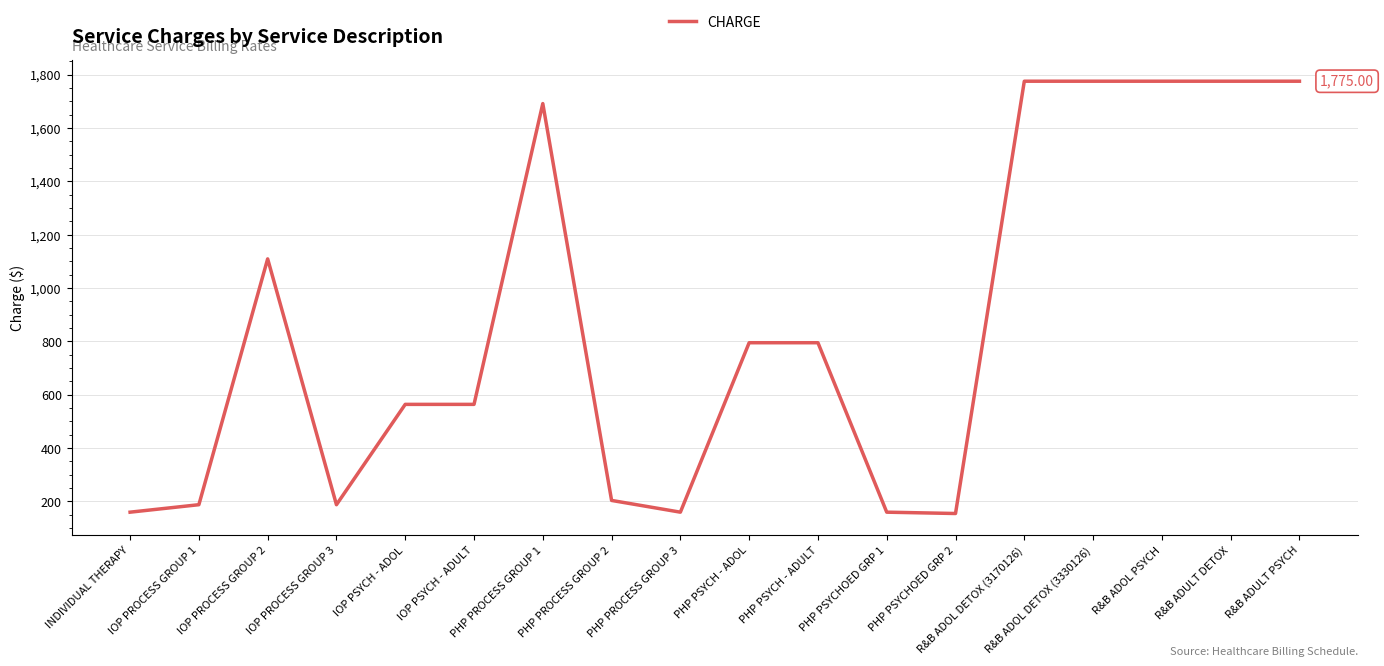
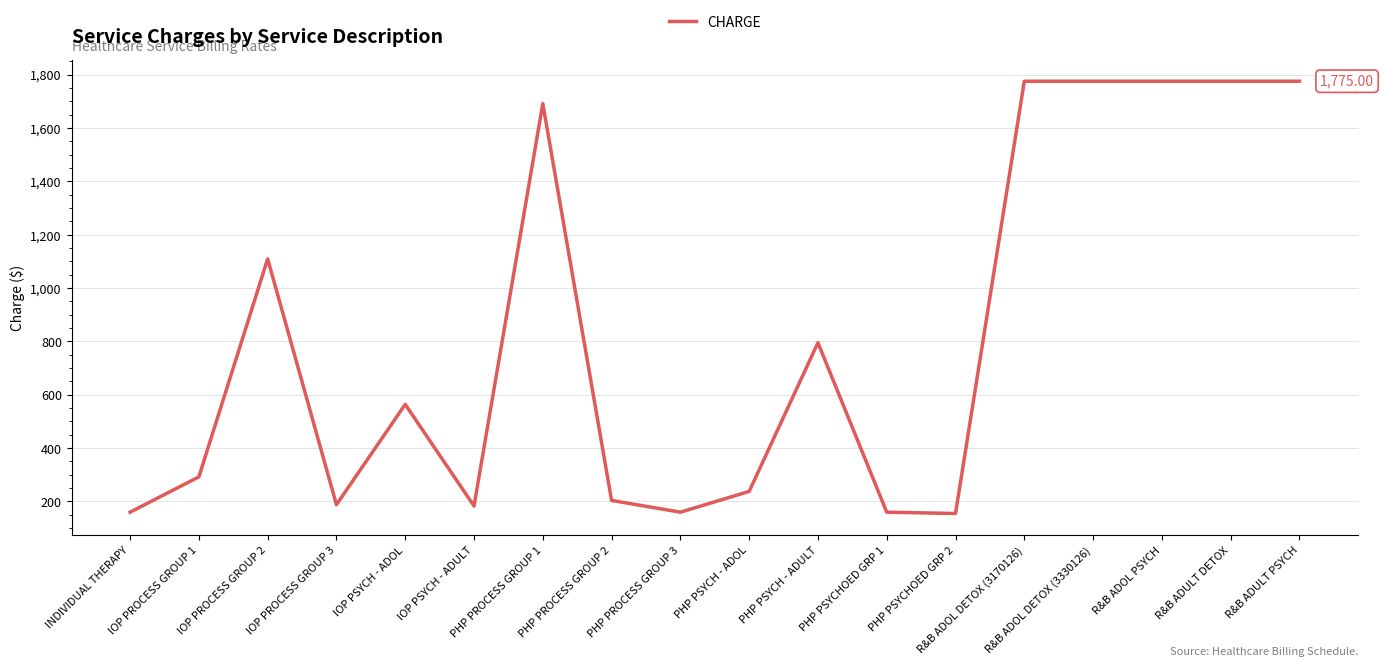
  {
    "INDIVIDUAL THERAPY": "160",
-   "IOP PROCESS GROUP 1": "190",
+   "IOP PROCESS GROUP 1": "290",
    "IOP PROCESS GROUP 2": "1,110",
    "IOP PROCESS GROUP 3": "190",
    "IOP PSYCH - ADOL": "560",
-   "IOP PSYCH - ADULT": "560",
+   "IOP PSYCH - ADULT": "180",
    "PHP PROCESS GROUP 1": "1,690",
    "PHP PROCESS GROUP 2": "200",
    "PHP PROCESS GROUP 3": "160",
-   "PHP PSYCH - ADOL": "800",
+   "PHP PSYCH - ADOL": "240",
    "PHP PSYCH - ADULT": "800",
    "PHP PSYCHOED GRP 1": "160",
    "PHP PSYCHOED GRP 2": "160",
    "R&B ADOL DETOX (3170126)": "1,780",
    "R&B ADOL DETOX (3330126)": "1,780",
    "R&B ADOL PSYCH": "1,780",
    "R&B ADULT DETOX": "1,780"
  }
